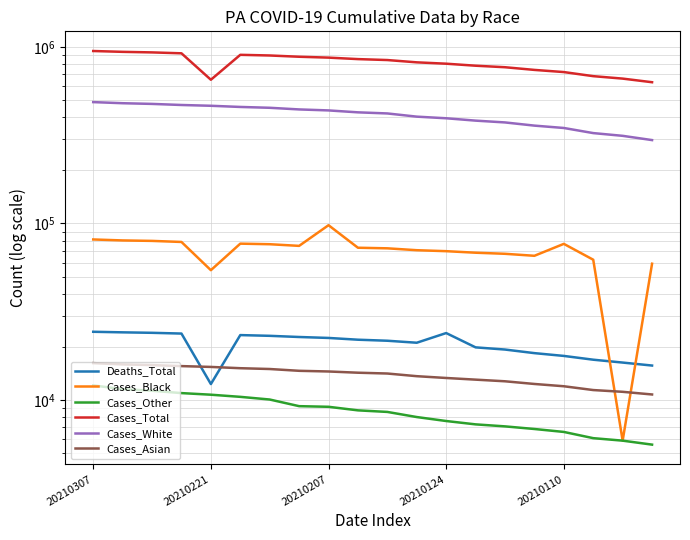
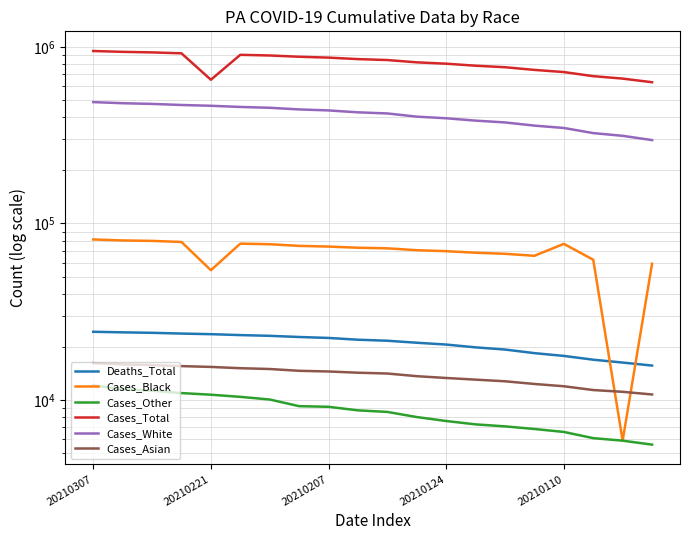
  {
    "Deaths_Total": {
      "20210307": 24000,
-     "20210221": 12000,
+     "20210221": 24000,
      "20210207": 22000,
-     "20210124": 24000,
+     "20210124": 21000,
      "20210110": 18000
    },
    "Cases_Black": {
      "20210307": 80000,
      "20210221": 54000,
-     "20210207": 100000,
+     "20210207": 74000,
      "20210124": 70000,
      "20210110": 77000
    },
    "Cases_Other": {
      "20210221": 11000,
      "20210207": 9000,
      "20210124": 7600,
      "20210110": 6600
    },
    "Cases_Total": {
      "20210307": 900000,
      "20210221": 650000,
      "20210207": 900000,
      "20210124": 800000,
      "20210110": 720000
    },
    "Cases_White": {
      "20210307": 490000,
      "20210221": 460000,
      "20210207": 440000,
      "20210124": 390000,
      "20210110": 350000
    },
    "Cases_Asian": {
      "20210221": 15000,
      "20210207": 15000,
      "20210124": 13000,
      "20210110": 12000
    }
  }
